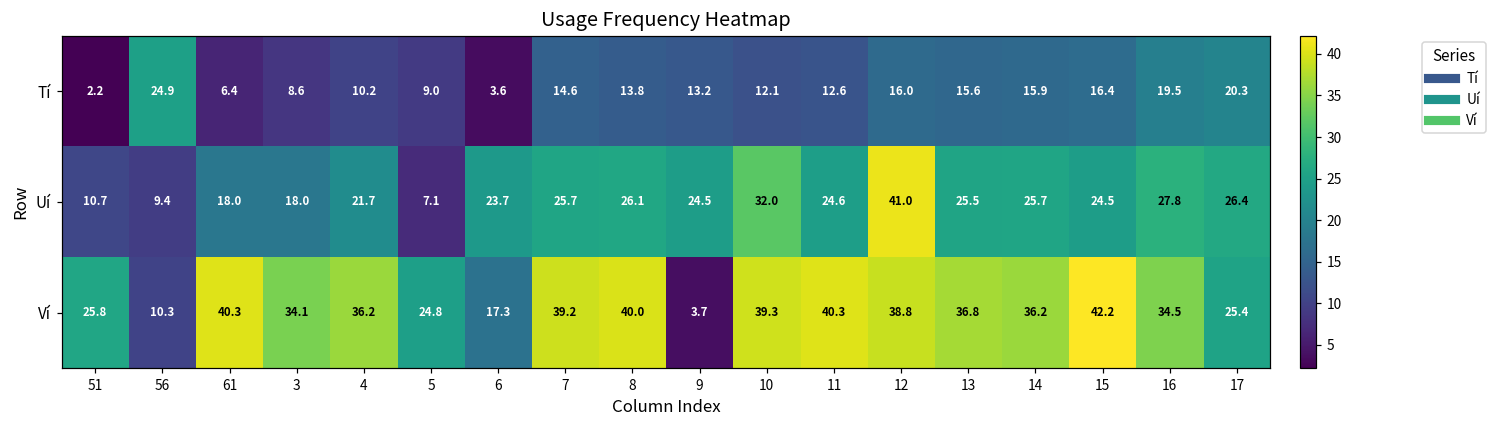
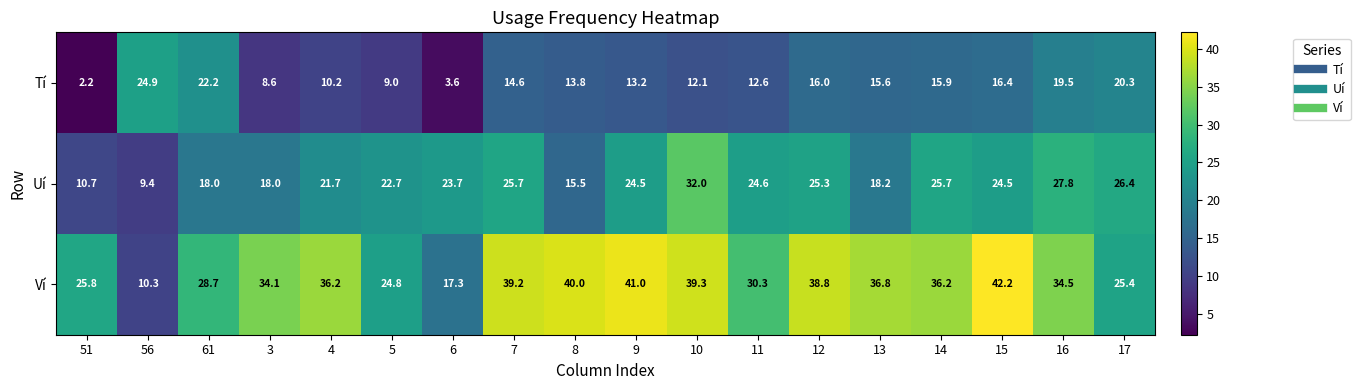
  {
    "Tí": {
      "51": 2.2,
      "56": 24.9,
-     "61": 6.4,
+     "61": 22.2,
      "3": 8.6,
      "4": 10.2,
      "5": 9.0,
      "6": 3.6,
      "7": 14.6,
      "8": 13.8,
      "9": 13.2,
      "10": 12.1,
      "11": 12.6,
      "12": 16.0,
      "13": 15.6,
      "14": 15.9,
      "15": 16.4,
      "16": 19.5,
      "17": 20.3
    },
    "Uí": {
      "51": 10.7,
      "56": 9.4,
      "61": 18.0,
      "3": 18.0,
      "4": 21.7,
-     "5": 7.1,
+     "5": 22.7,
      "6": 23.7,
      "7": 25.7,
-     "8": 26.1,
+     "8": 15.5,
      "9": 24.5,
      "10": 32.0,
      "11": 24.6,
-     "12": 41.0,
-     "13": 25.5,
+     "12": 25.3,
+     "13": 18.2,
      "14": 25.7,
      "15": 24.5,
      "16": 27.8,
      "17": 26.4
    },
    "Ví": {
      "51": 25.8,
      "56": 10.3,
-     "61": 40.3,
+     "61": 28.7,
      "3": 34.1,
      "4": 36.2,
      "5": 24.8,
      "6": 17.3,
      "7": 39.2,
      "8": 40.0,
-     "9": 3.7,
+     "9": 41.0,
      "10": 39.3,
-     "11": 40.3,
+     "11": 30.3,
      "12": 38.8,
      "13": 36.8,
      "14": 36.2,
      "15": 42.2,
      "16": 34.5,
      "17": 25.4
    }
  }
